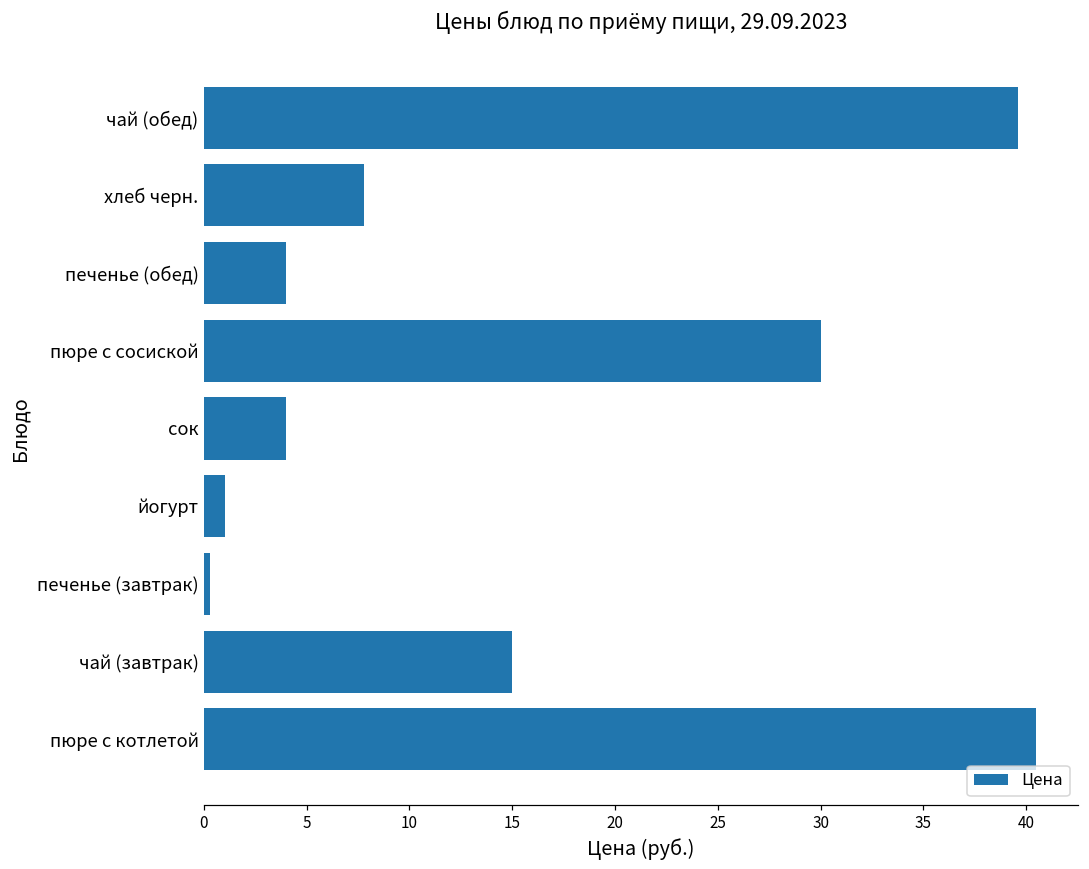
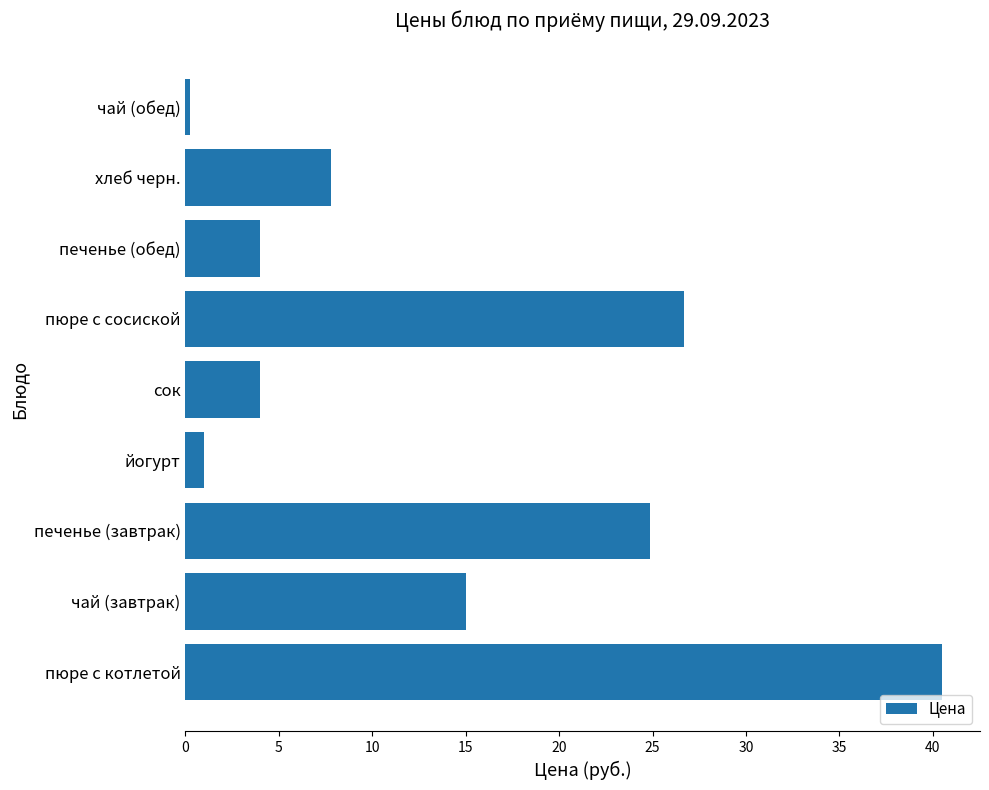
  {
-   "чай (обед)": 39.6,
+   "чай (обед)": 0.3,
    "хлеб черн.": 7.8,
    "печенье (обед)": 4.0,
-   "пюре с сосиской": 30.0,
+   "пюре с сосиской": 26.7,
    "сок": 4.0,
    "йогурт": 1.0,
-   "печенье (завтрак)": 0.3,
+   "печенье (завтрак)": 24.8,
    "чай (завтрак)": 15.0,
    "пюре с котлетой": 40.5
  }
